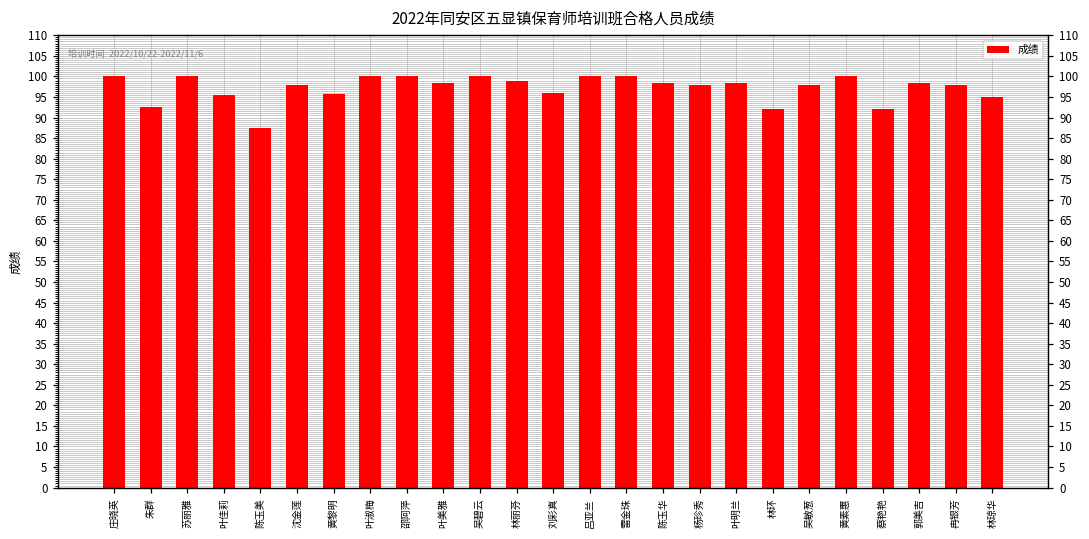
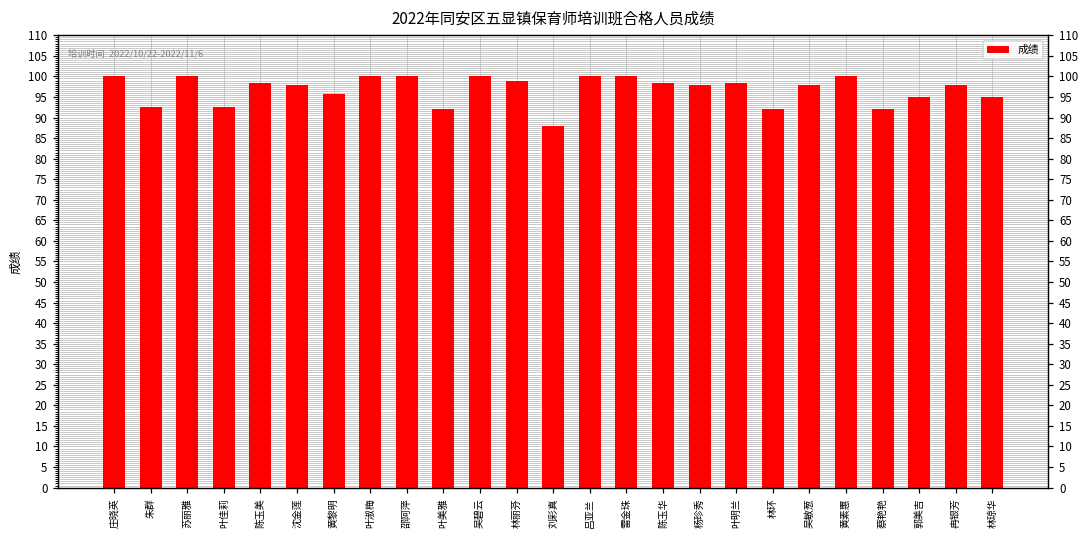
  {
    "朱群": 93,
-   "叶佳莉": 96,
-   "陈玉美": 88,
+   "叶佳莉": 93,
+   "陈玉美": 99,
    "沈金莲": 98,
    "黄黎明": 96,
    "叶淑梅": 100,
    "邵阿萍": 100,
-   "叶美雅": 99,
+   "叶美雅": 92,
    "吴碧云": 100,
    "林丽芬": 99,
-   "刘彩真": 96,
+   "刘彩真": 88,
    "吕亚兰": 100,
    "雷金珠": 100,
    "陈玉华": 99,
    "杨珍秀": 98,
    "叶明兰": 99,
    "林环": 92,
    "吴敏葱": 98,
    "黄素惠": 100,
    "蔡艳艳": 92,
-   "郭美吉": 99,
+   "郭美吉": 95,
    "冉银芳": 98,
    "林琼华": 95
  }
